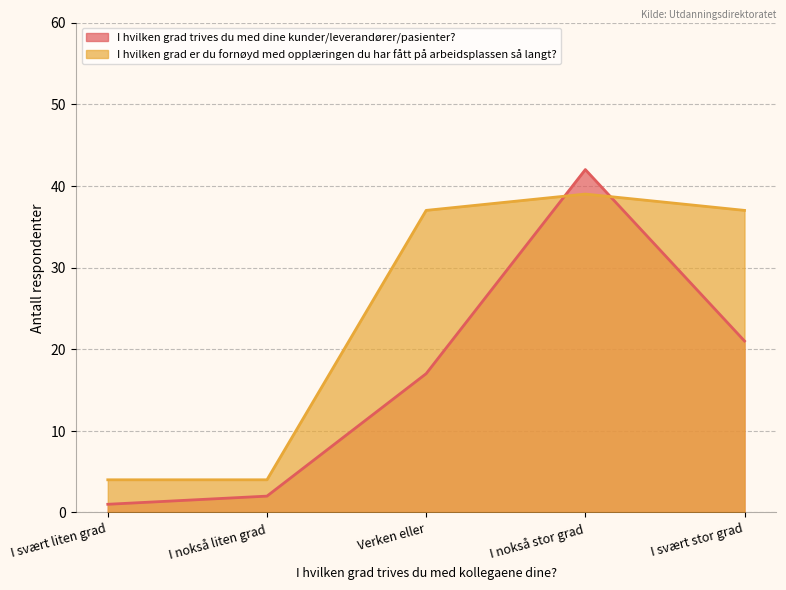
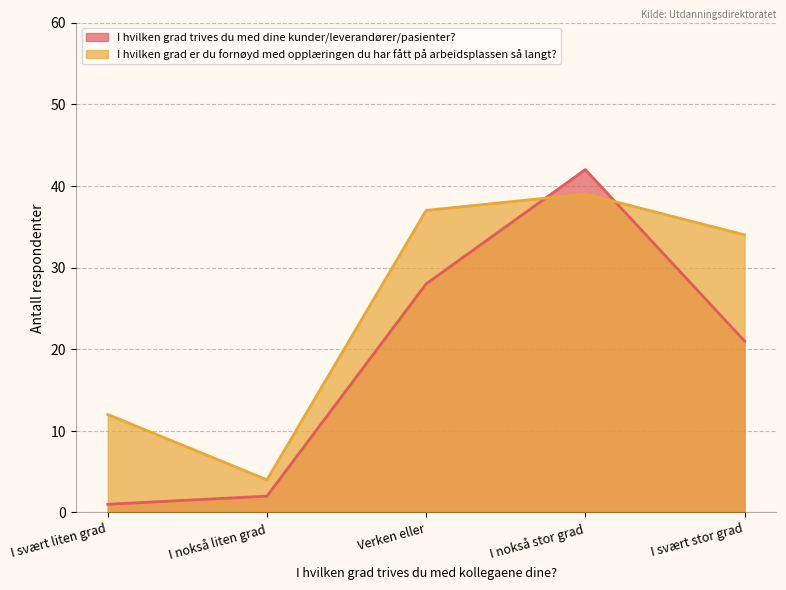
  {
    "I hvilken grad trives du med dine kunder/leverandører/pasienter?": {
      "I svært liten grad": 1,
      "I nokså liten grad": 2,
-     "Verken eller": 17,
+     "Verken eller": 28,
      "I nokså stor grad": 42,
      "I svært stor grad": 21
    },
    "I hvilken grad er du fornøyd med opplæringen du har fått på arbeidsplassen så langt?": {
-     "I svært liten grad": 4,
+     "I svært liten grad": 12,
      "I nokså liten grad": 4,
      "Verken eller": 37,
      "I nokså stor grad": 39,
-     "I svært stor grad": 37
+     "I svært stor grad": 34
    }
  }
